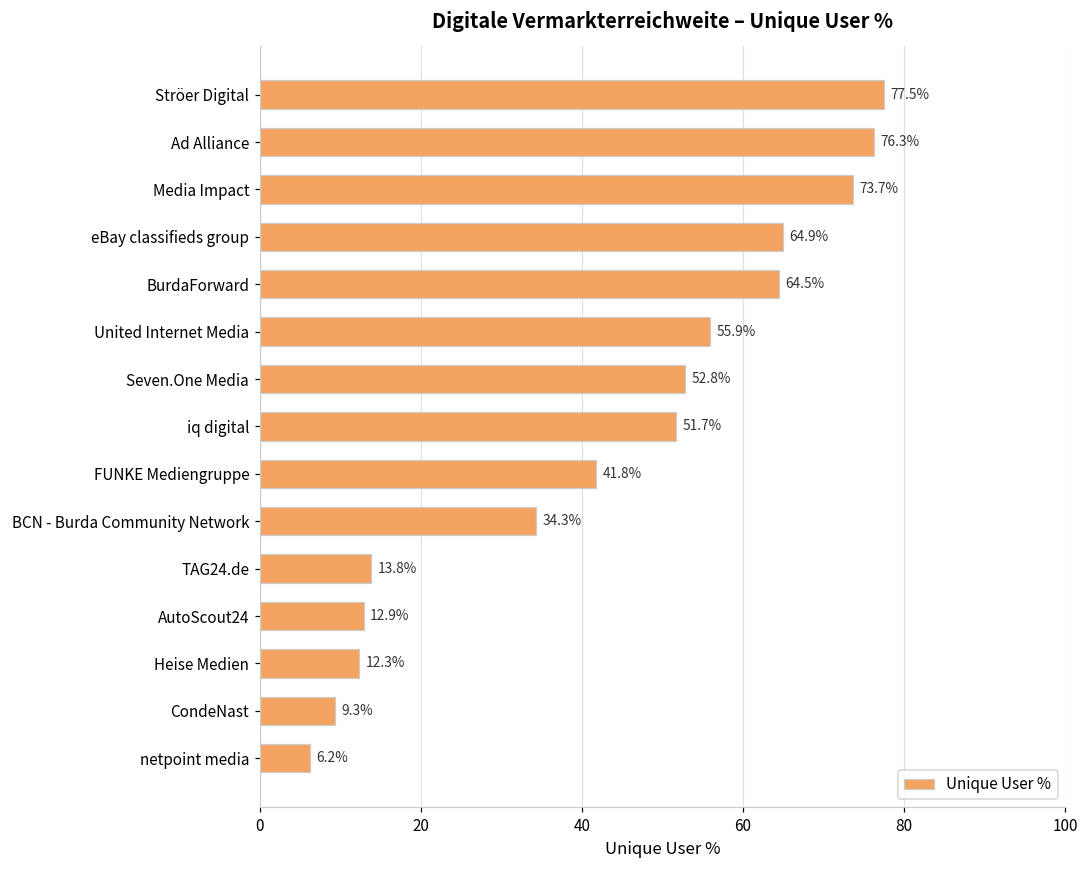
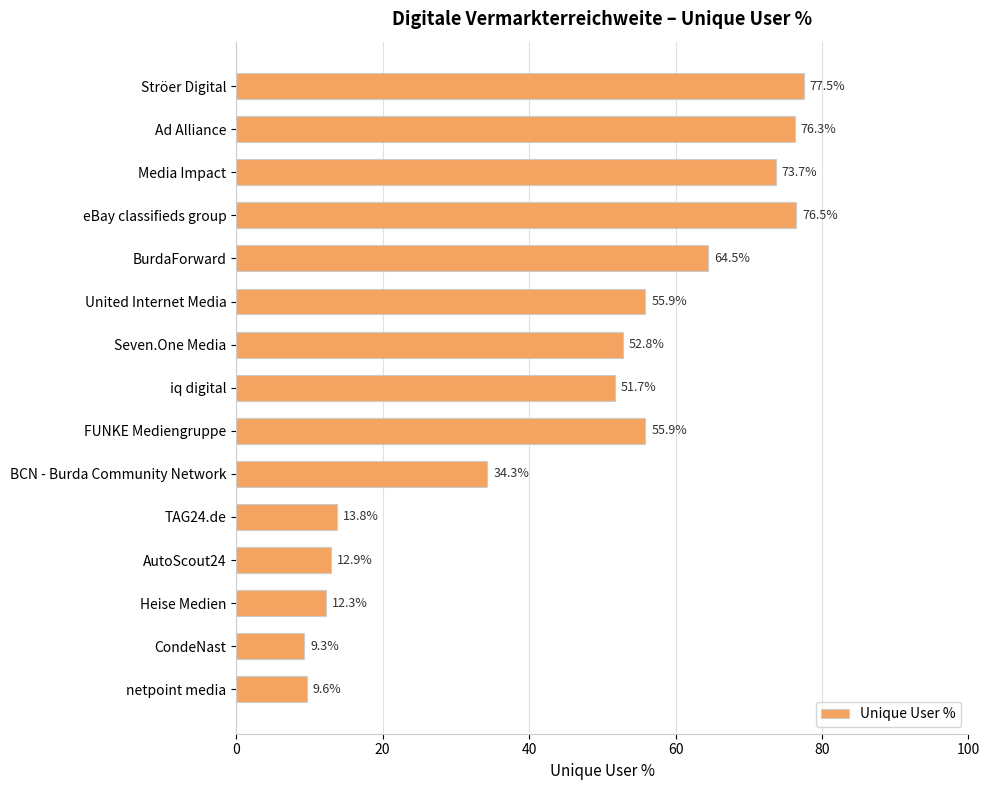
  {
    "Ströer Digital": "77.5%",
    "Ad Alliance": "76.3%",
    "Media Impact": "73.7%",
-   "eBay classifieds group": "64.9%",
+   "eBay classifieds group": "76.5%",
    "BurdaForward": "64.5%",
    "United Internet Media": "55.9%",
    "Seven.One Media": "52.8%",
    "iq digital": "51.7%",
-   "FUNKE Mediengruppe": "41.8%",
+   "FUNKE Mediengruppe": "55.9%",
    "BCN - Burda Community Network": "34.3%",
    "TAG24.de": "13.8%",
    "AutoScout24": "12.9%",
    "Heise Medien": "12.3%",
    "CondeNast": "9.3%",
-   "netpoint media": "6.2%"
+   "netpoint media": "9.6%"
  }
